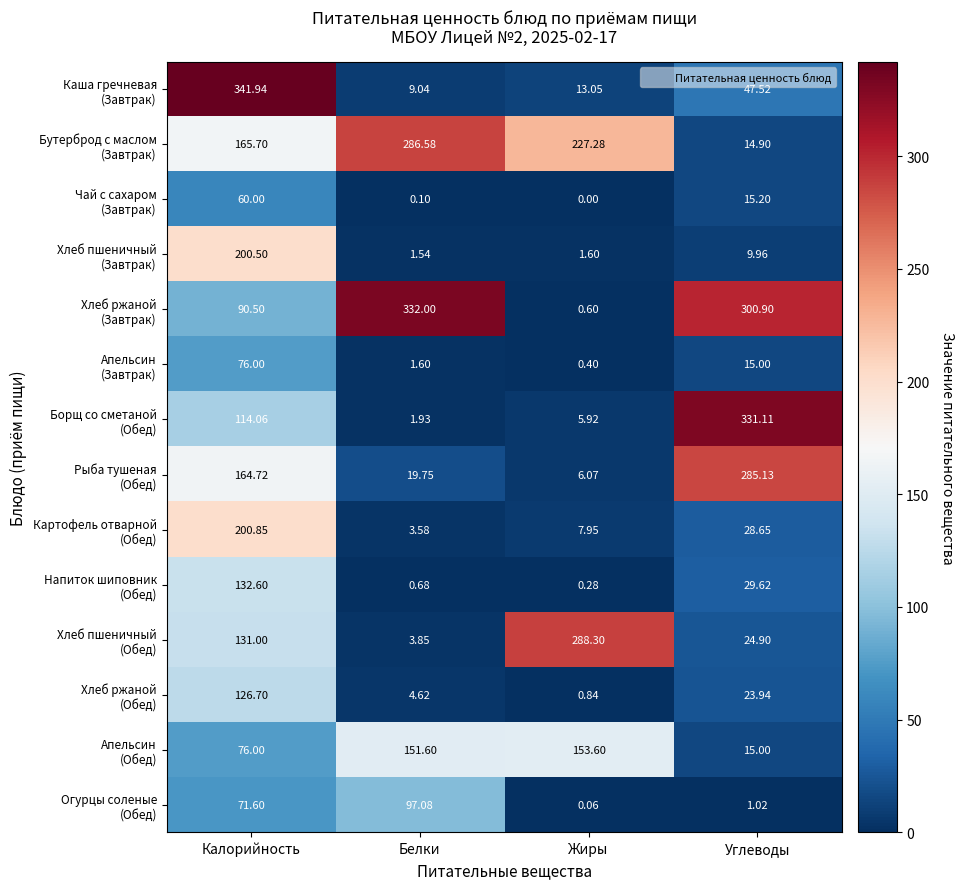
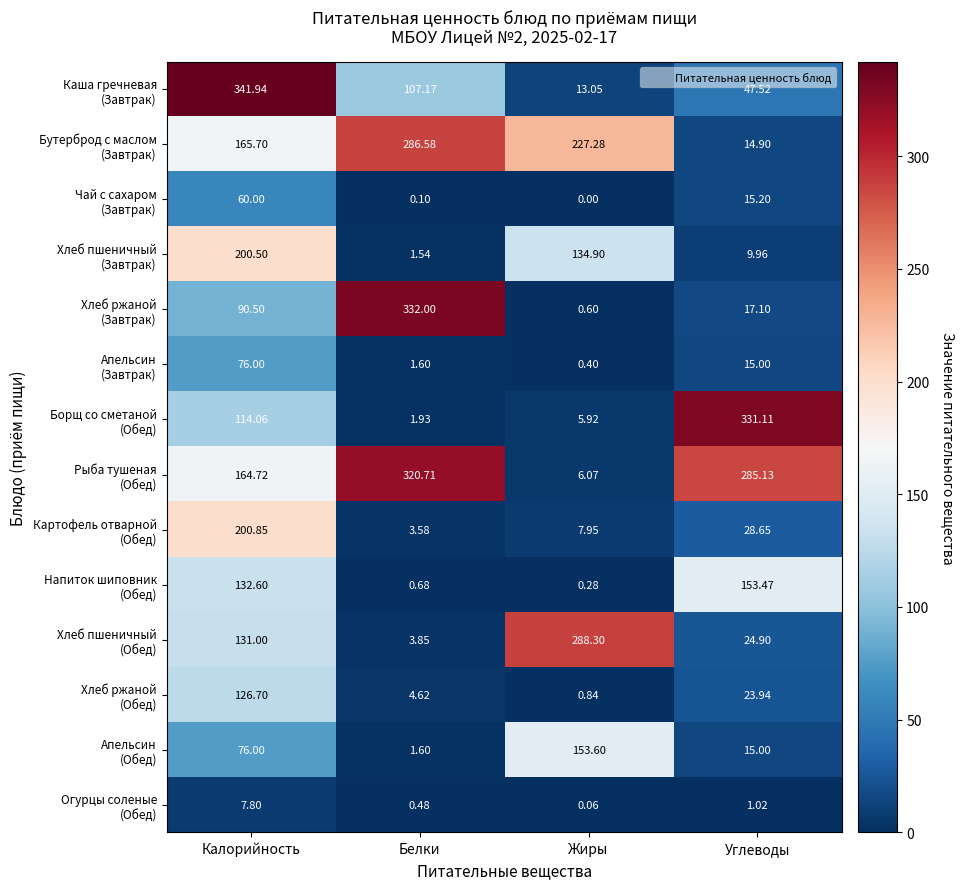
  {
    "Каша гречневая (Завтрак)": {
      "Калорийность": 341.94,
-     "Белки": 9.04,
+     "Белки": 107.17,
      "Жиры": 13.05
    },
    "Бутерброд с маслом (Завтрак)": {
      "Калорийность": 165.70,
      "Белки": 286.58,
      "Жиры": 227.28,
      "Углеводы": 14.90
    },
    "Чай с сахаром (Завтрак)": {
      "Калорийность": 60.00,
      "Белки": 0.10,
      "Жиры": 0.00,
      "Углеводы": 15.20
    },
    "Хлеб пшеничный (Завтрак)": {
      "Калорийность": 200.50,
      "Белки": 1.54,
-     "Жиры": 1.60,
+     "Жиры": 134.90,
      "Углеводы": 9.96
    },
    "Хлеб ржаной (Завтрак)": {
      "Калорийность": 90.50,
      "Белки": 332.00,
      "Жиры": 0.60,
-     "Углеводы": 300.90
+     "Углеводы": 17.10
    },
    "Апельсин (Завтрак)": {
      "Калорийность": 76.00,
      "Белки": 1.60,
      "Жиры": 0.40,
      "Углеводы": 15.00
    },
    "Борщ со сметаной (Обед)": {
      "Калорийность": 114.06,
      "Белки": 1.93,
      "Жиры": 5.92,
      "Углеводы": 331.11
    },
    "Рыба тушеная (Обед)": {
      "Калорийность": 164.72,
-     "Белки": 19.75,
+     "Белки": 320.71,
      "Жиры": 6.07,
      "Углеводы": 285.13
    },
    "Картофель отварной (Обед)": {
      "Калорийность": 200.85,
      "Белки": 3.58,
      "Жиры": 7.95,
      "Углеводы": 28.65
    },
    "Напиток шиповник (Обед)": {
      "Калорийность": 132.60,
      "Белки": 0.68,
      "Жиры": 0.28,
-     "Углеводы": 29.62
+     "Углеводы": 153.47
    },
    "Хлеб пшеничный (Обед)": {
      "Калорийность": 131.00,
      "Белки": 3.85,
      "Жиры": 288.30,
      "Углеводы": 24.90
    },
    "Хлеб ржаной (Обед)": {
      "Калорийность": 126.70,
      "Белки": 4.62,
      "Жиры": 0.84,
      "Углеводы": 23.94
    },
    "Апельсин (Обед)": {
      "Калорийность": 76.00,
-     "Белки": 151.60,
+     "Белки": 1.60,
      "Жиры": 153.60,
      "Углеводы": 15.00
    },
    "Огурцы соленые (Обед)": {
-     "Калорийность": 71.60,
-     "Белки": 97.08,
+     "Калорийность": 7.80,
+     "Белки": 0.48,
      "Жиры": 0.06,
      "Углеводы": 1.02
    }
  }
